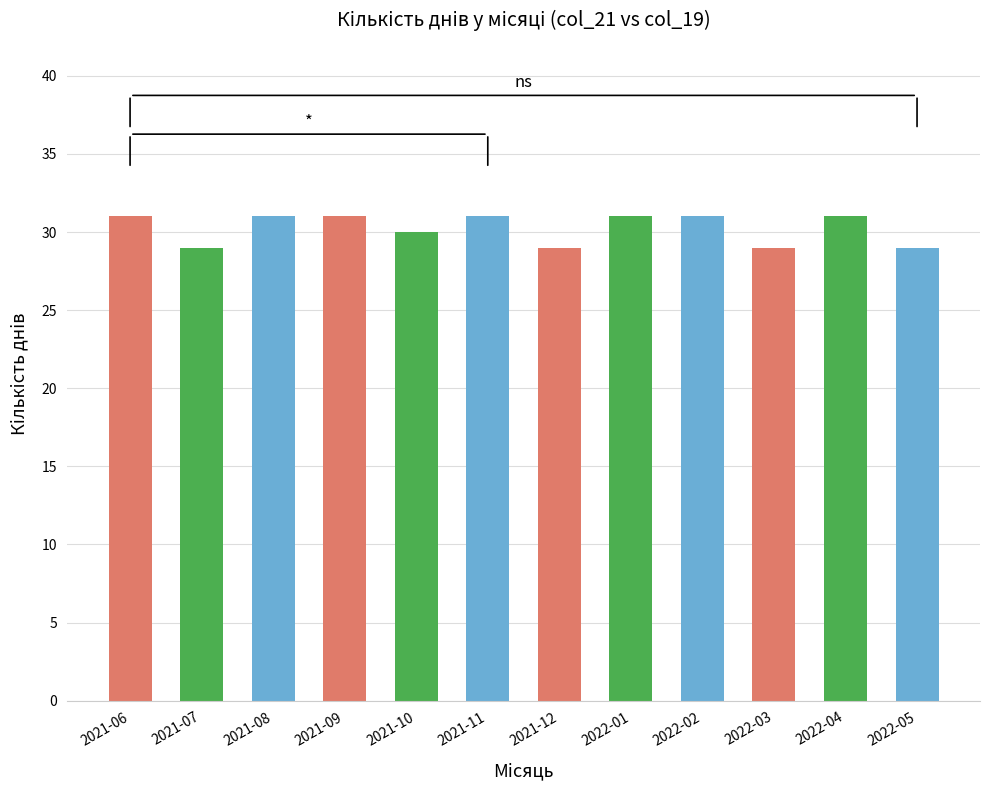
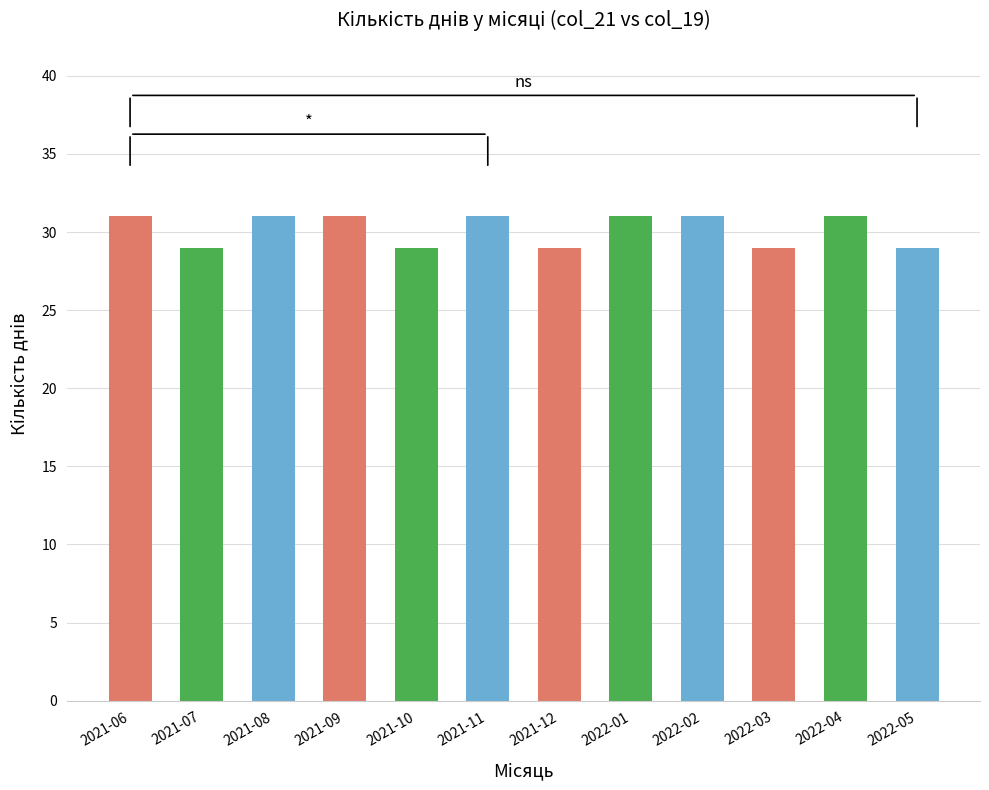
  {
    "2021-06": 31,
    "2021-07": 29,
    "2021-08": 31,
    "2021-09": 31,
-   "2021-10": 30,
+   "2021-10": 29,
    "2021-11": 31,
    "2021-12": 29,
    "2022-01": 31,
    "2022-02": 31,
    "2022-03": 29,
    "2022-04": 31,
    "2022-05": 29
  }
